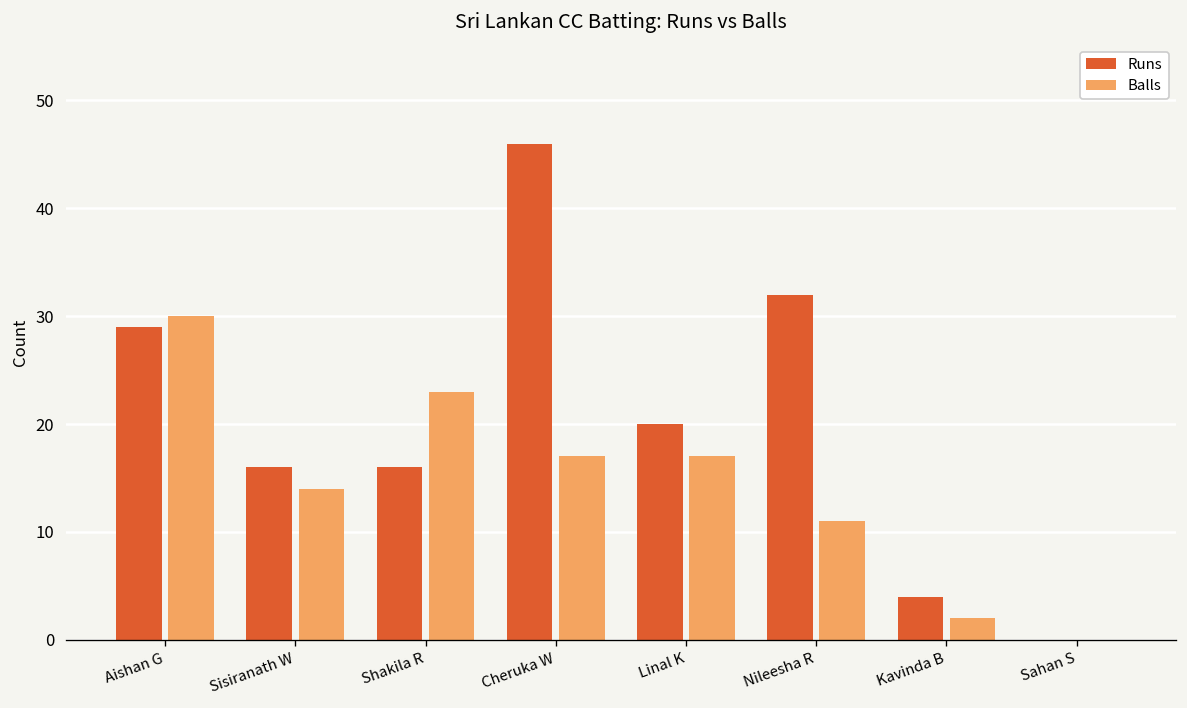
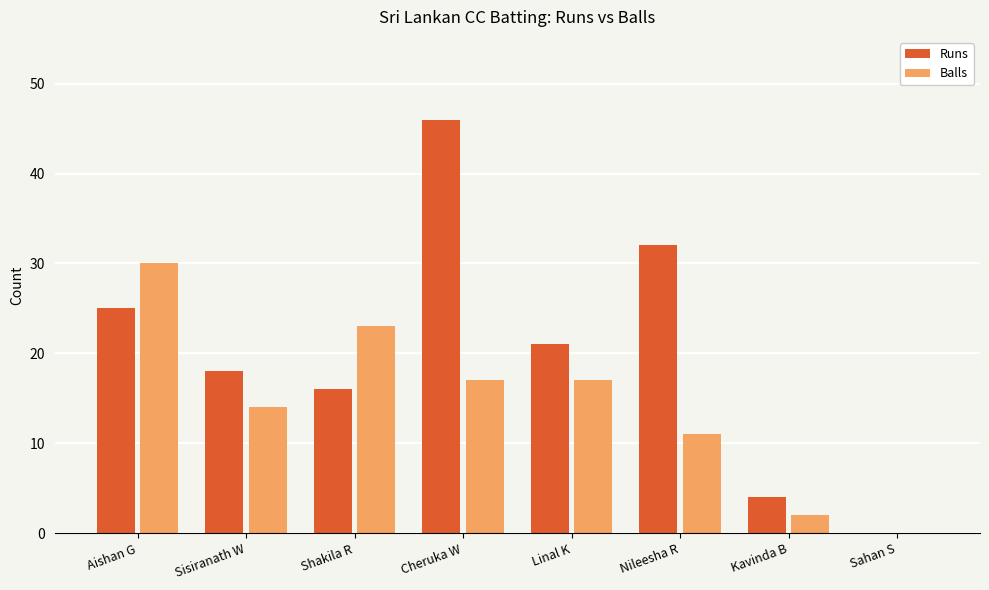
  {
    "Runs": {
-     "Aishan G": 29,
-     "Sisiranath W": 16,
+     "Aishan G": 25,
+     "Sisiranath W": 18,
      "Shakila R": 16,
      "Cheruka W": 46,
-     "Linal K": 20,
+     "Linal K": 21,
      "Nileesha R": 32,
      "Kavinda B": 4,
      "Sahan S": 0
    },
    "Balls": {
      "Aishan G": 30,
      "Sisiranath W": 14,
      "Shakila R": 23,
      "Cheruka W": 17,
      "Linal K": 17,
      "Nileesha R": 11,
      "Kavinda B": 2,
      "Sahan S": 0
    }
  }
